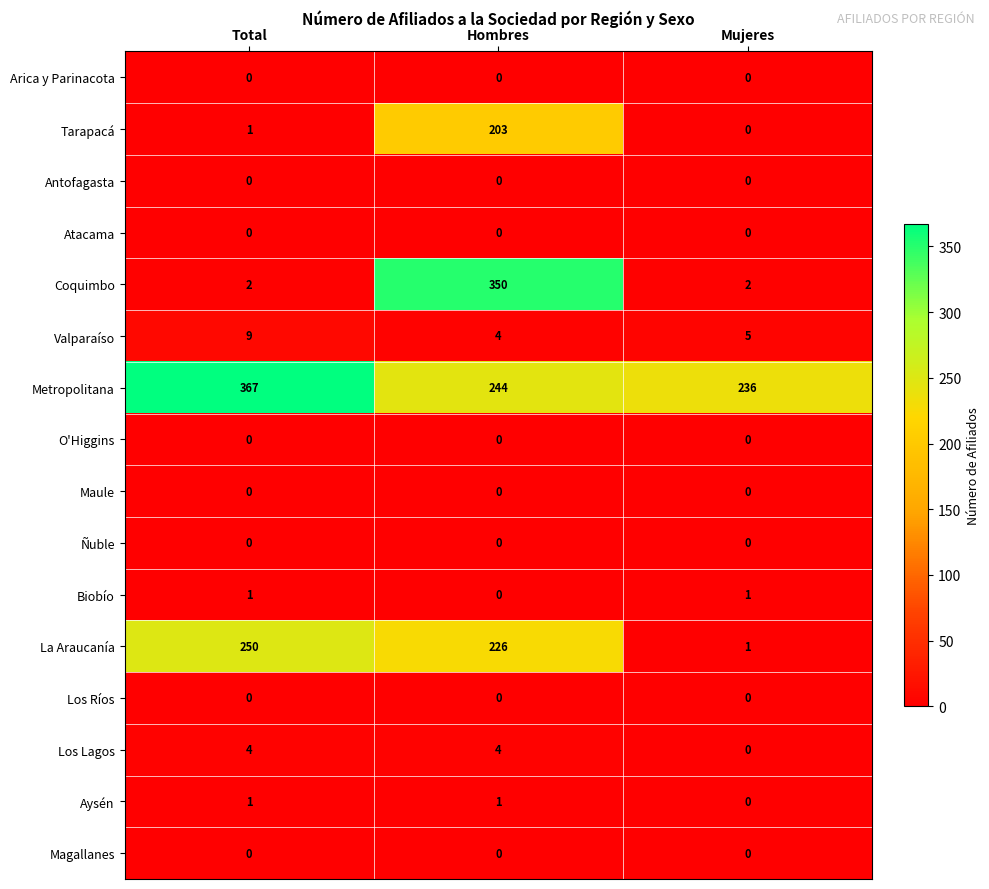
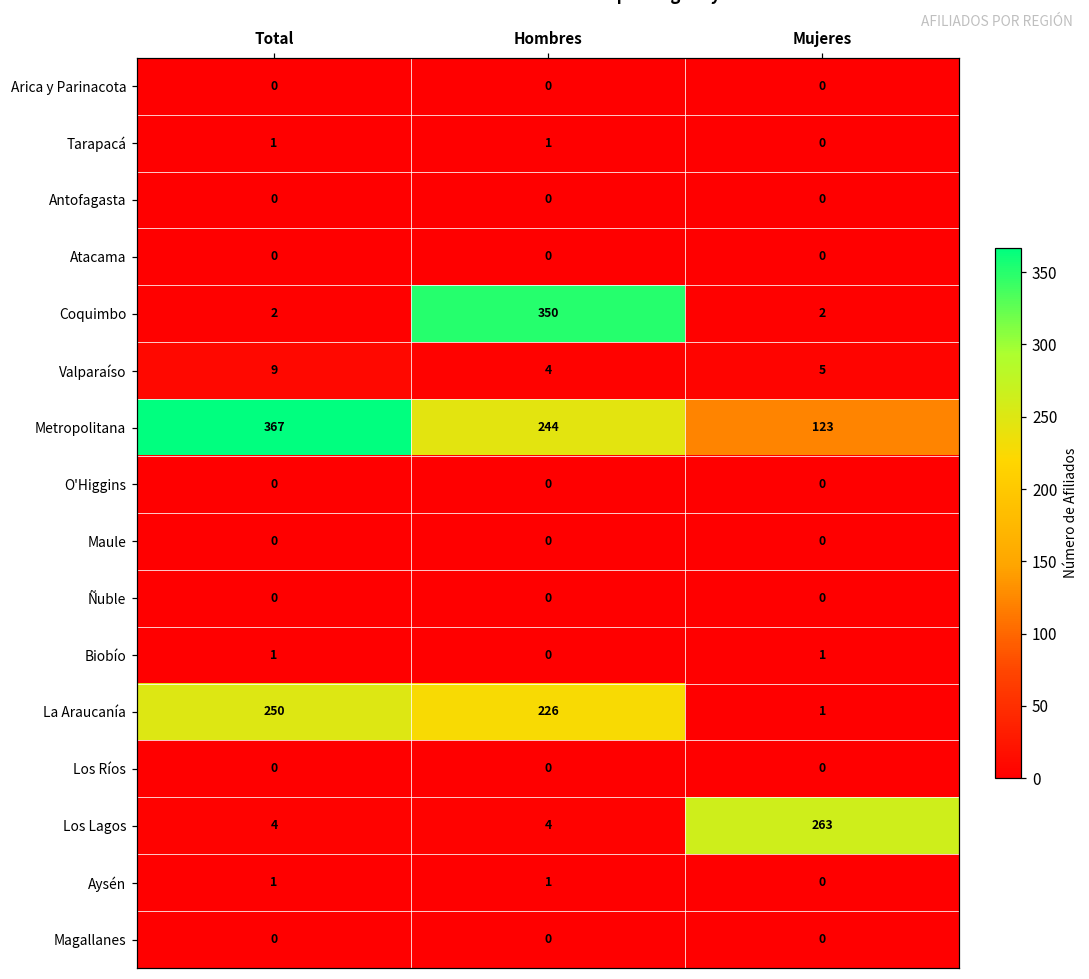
  {
    "Arica y Parinacota": {
      "Total": 0,
      "Hombres": 0,
      "Mujeres": 0
    },
    "Tarapacá": {
      "Total": 1,
-     "Hombres": 203,
+     "Hombres": 1,
      "Mujeres": 0
    },
    "Antofagasta": {
      "Total": 0,
      "Hombres": 0,
      "Mujeres": 0
    },
    "Atacama": {
      "Total": 0,
      "Hombres": 0,
      "Mujeres": 0
    },
    "Coquimbo": {
      "Total": 2,
      "Hombres": 350,
      "Mujeres": 2
    },
    "Valparaíso": {
      "Total": 9,
      "Hombres": 4,
      "Mujeres": 5
    },
    "Metropolitana": {
      "Total": 367,
      "Hombres": 244,
-     "Mujeres": 236
+     "Mujeres": 123
    },
    "O'Higgins": {
      "Total": 0,
      "Hombres": 0,
      "Mujeres": 0
    },
    "Maule": {
      "Total": 0,
      "Hombres": 0,
      "Mujeres": 0
    },
    "Ñuble": {
      "Total": 0,
      "Hombres": 0,
      "Mujeres": 0
    },
    "Biobío": {
      "Total": 1,
      "Hombres": 0,
      "Mujeres": 1
    },
    "La Araucanía": {
      "Total": 250,
      "Hombres": 226,
      "Mujeres": 1
    },
    "Los Ríos": {
      "Total": 0,
      "Hombres": 0,
      "Mujeres": 0
    },
    "Los Lagos": {
      "Total": 4,
      "Hombres": 4,
-     "Mujeres": 0
+     "Mujeres": 263
    },
    "Aysén": {
      "Total": 1,
      "Hombres": 1,
      "Mujeres": 0
    },
    "Magallanes": {
      "Total": 0,
      "Hombres": 0,
      "Mujeres": 0
    }
  }
